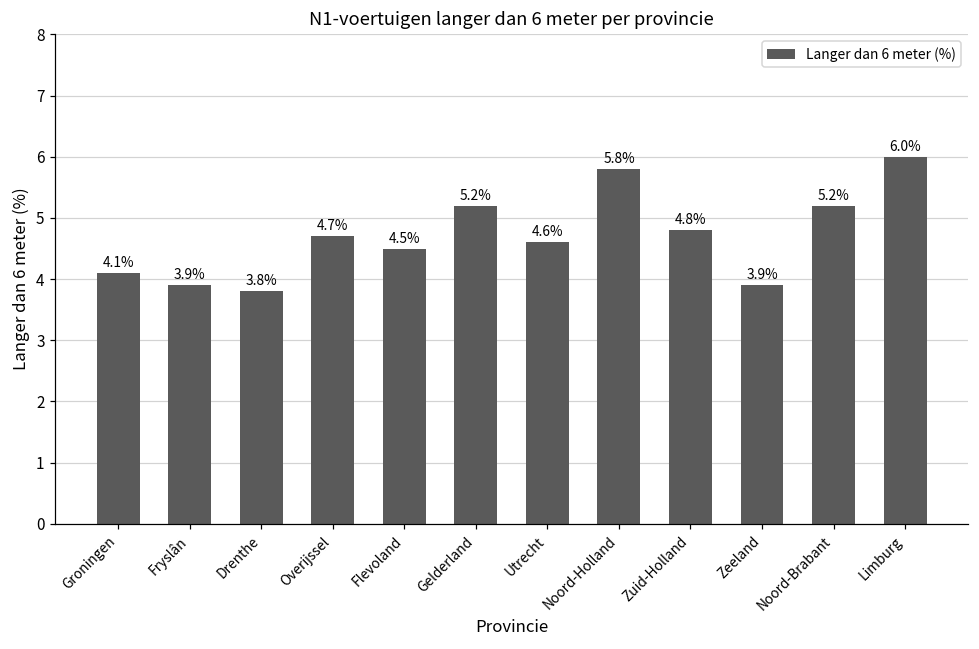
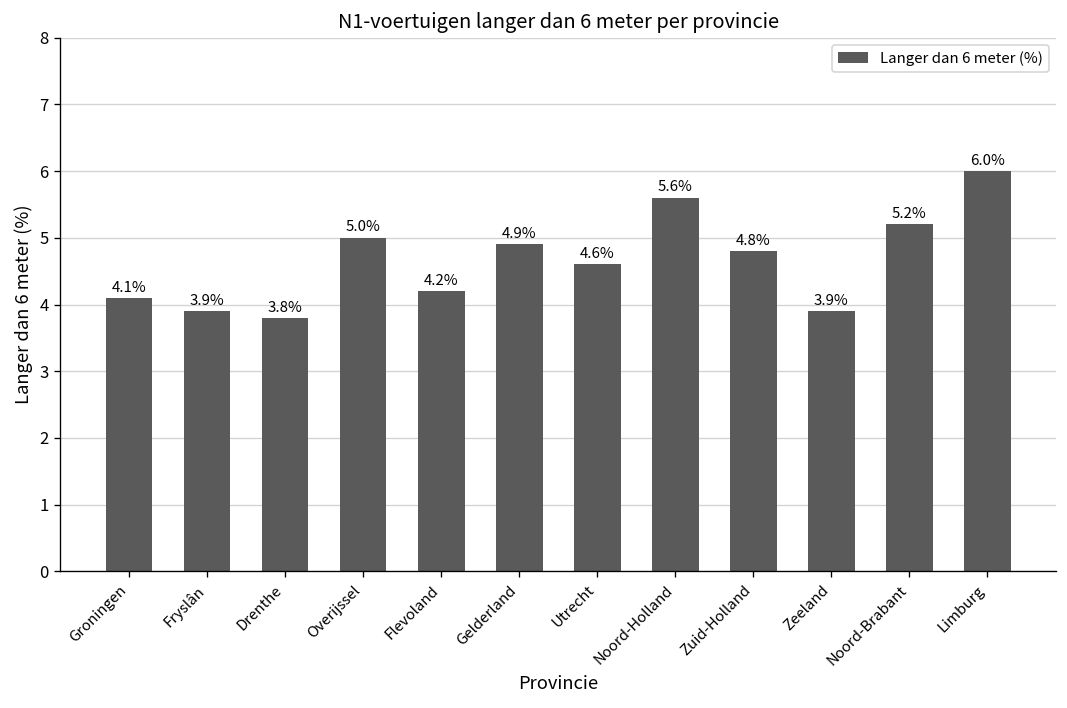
  {
    "Groningen": "4.1%",
    "Fryslân": "3.9%",
    "Drenthe": "3.8%",
-   "Overijssel": "4.7%",
-   "Flevoland": "4.5%",
-   "Gelderland": "5.2%",
+   "Overijssel": "5.0%",
+   "Flevoland": "4.2%",
+   "Gelderland": "4.9%",
    "Utrecht": "4.6%",
-   "Noord-Holland": "5.8%",
+   "Noord-Holland": "5.6%",
    "Zuid-Holland": "4.8%",
    "Zeeland": "3.9%",
    "Noord-Brabant": "5.2%",
    "Limburg": "6.0%"
  }
